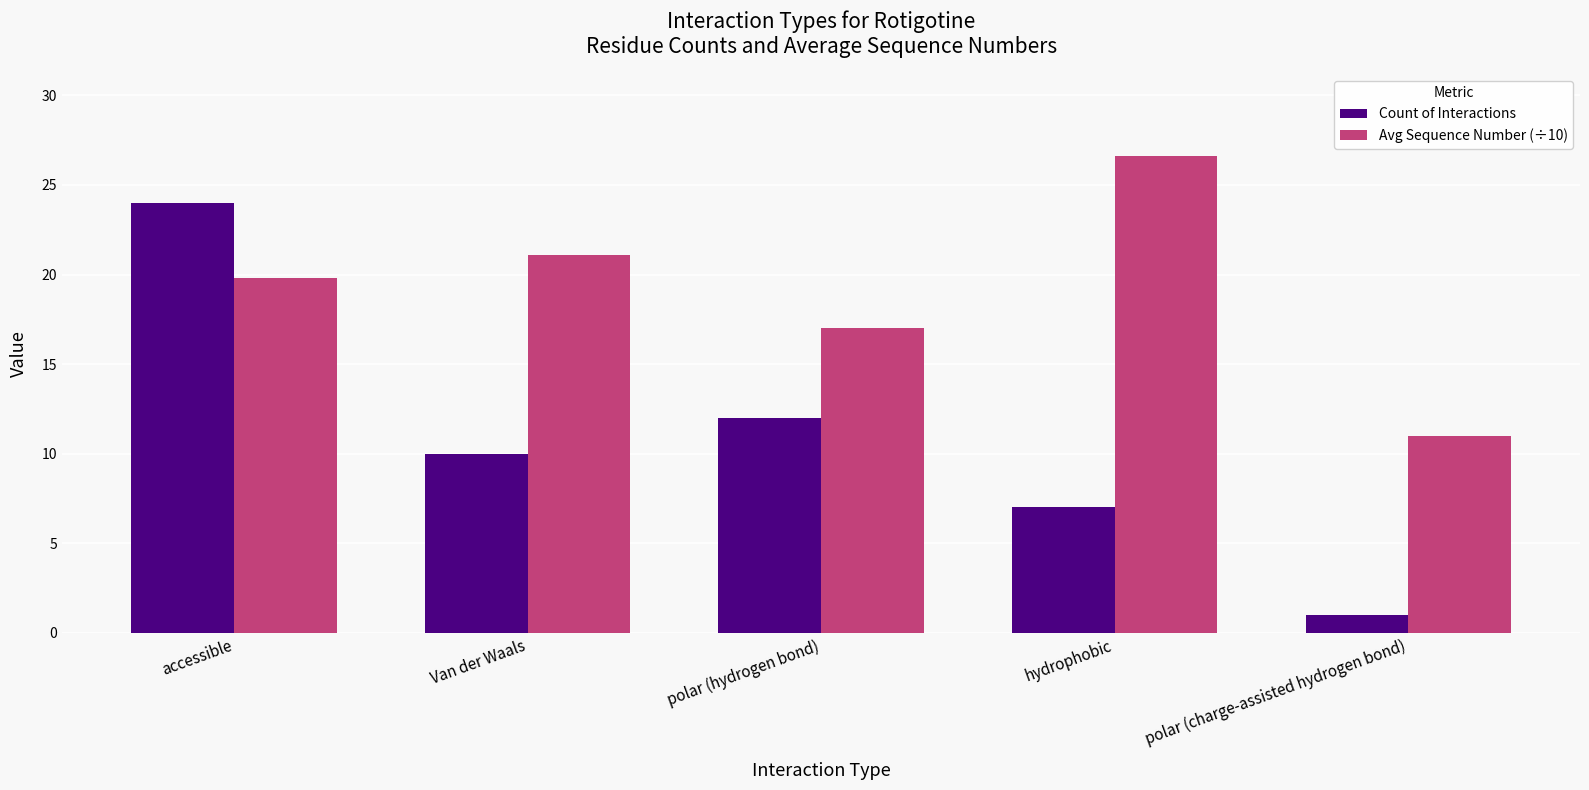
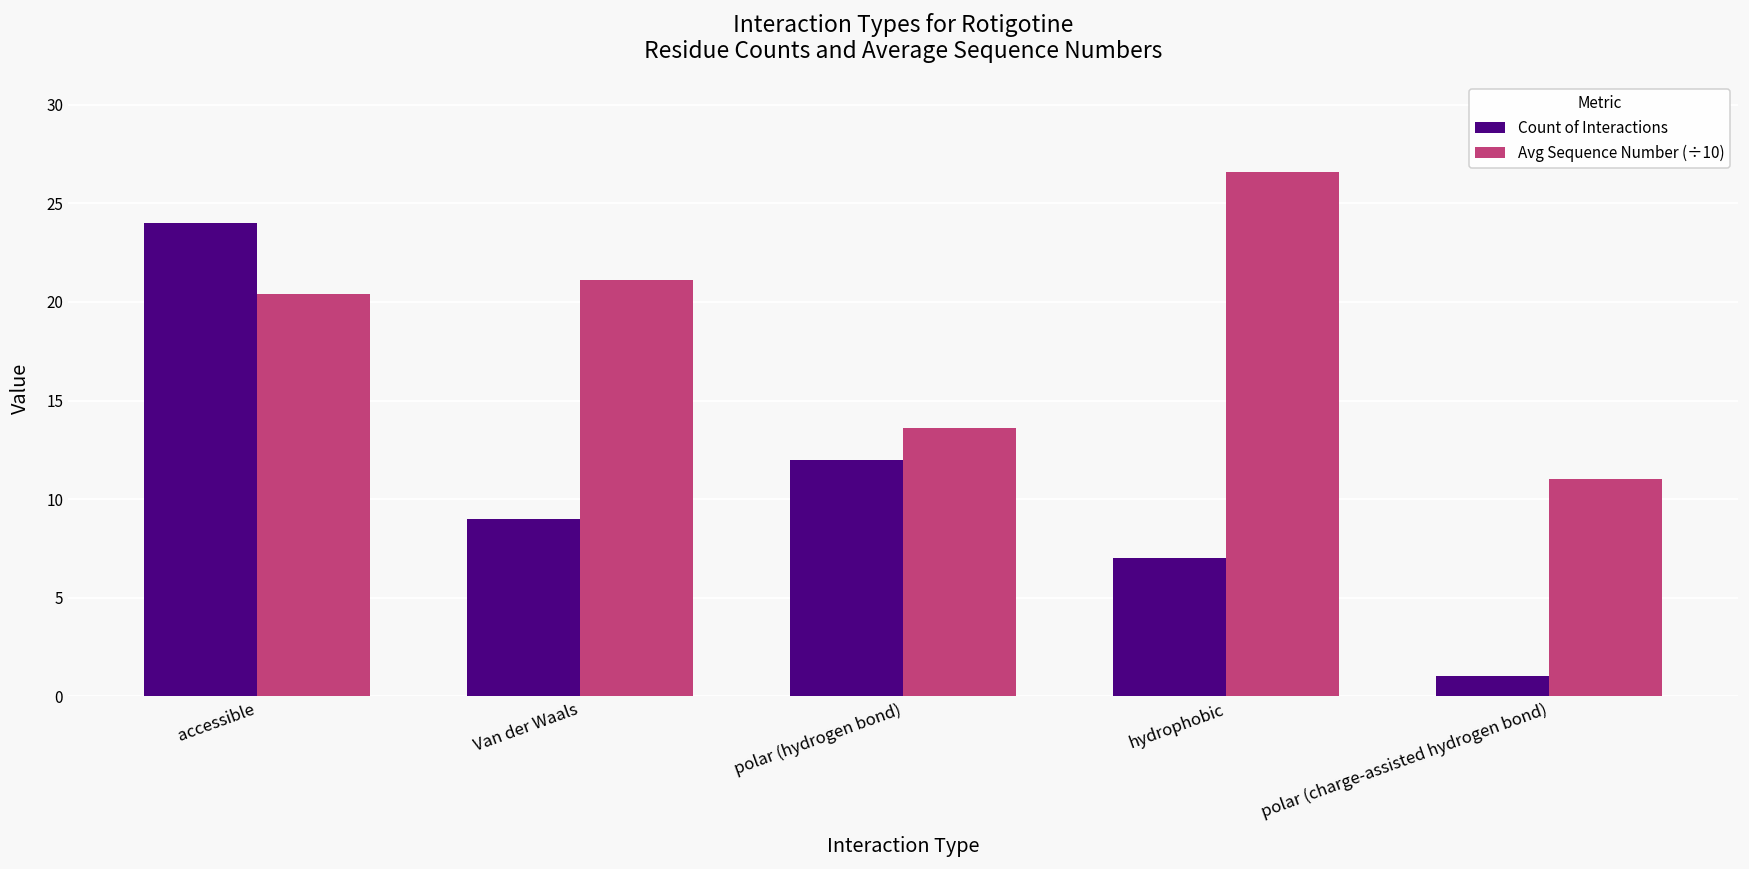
  {
    "Count of Interactions": {
      "accessible": 24,
-     "Van der Waals": 10,
+     "Van der Waals": 9,
      "polar (hydrogen bond)": 12,
      "hydrophobic": 7,
      "polar (charge-assisted hydrogen bond)": 1
    },
    "Avg Sequence Number (÷10)": {
-     "accessible": 19.8,
+     "accessible": 20.4,
      "Van der Waals": 21.1,
-     "polar (hydrogen bond)": 17.0,
+     "polar (hydrogen bond)": 13.6,
      "hydrophobic": 26.6,
      "polar (charge-assisted hydrogen bond)": 11.0
    }
  }
